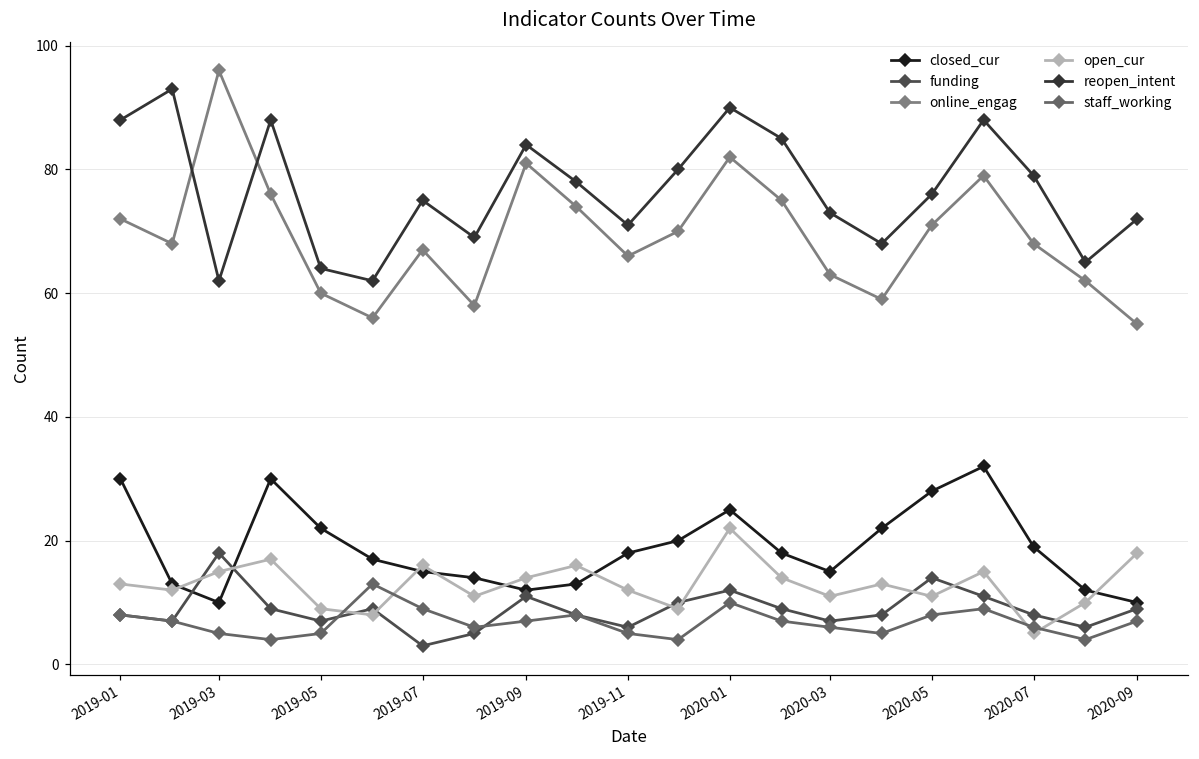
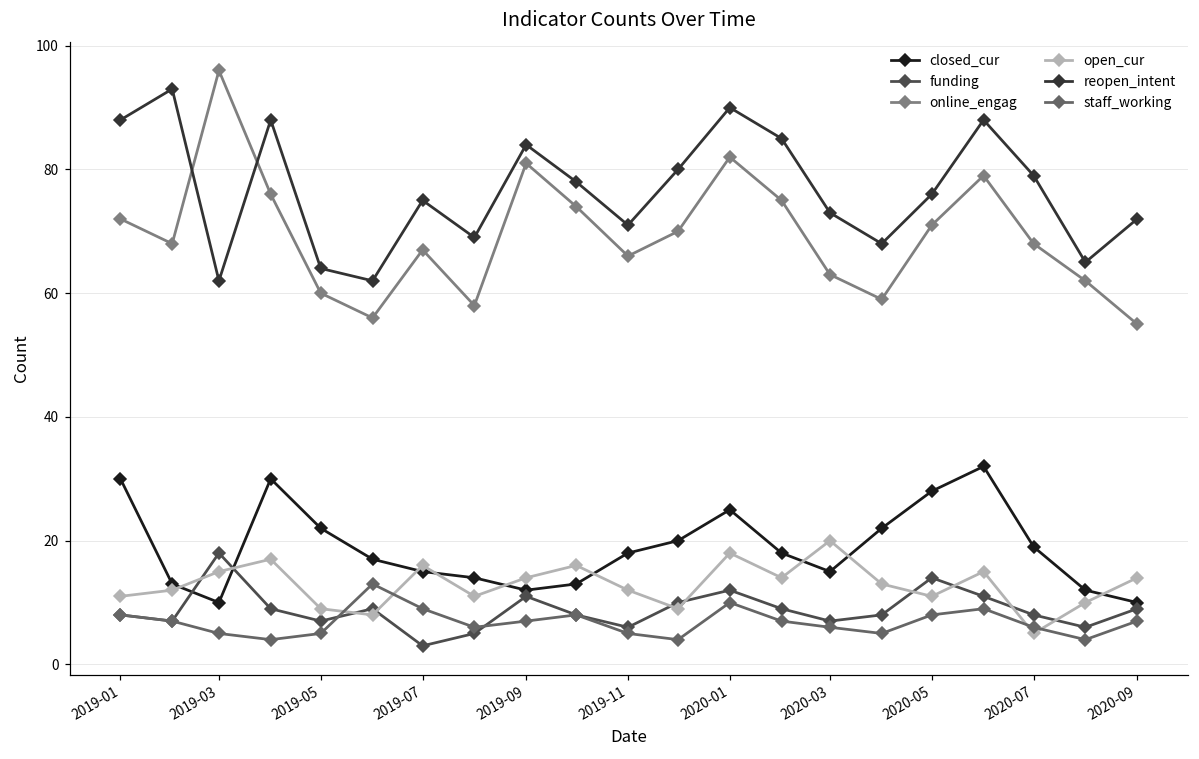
  {
    "open_cur": {
-     "2019-01": 13,
+     "2019-01": 11,
      "2019-03": 15,
      "2019-05": 9,
      "2019-07": 16,
      "2019-09": 14,
      "2019-11": 12,
-     "2020-01": 22,
-     "2020-03": 11,
+     "2020-01": 18,
+     "2020-03": 20,
      "2020-05": 11,
      "2020-07": 5,
-     "2020-09": 18
+     "2020-09": 14
    }
  }
